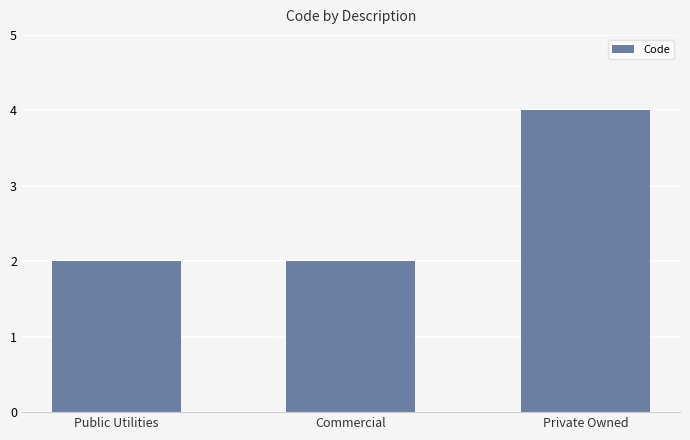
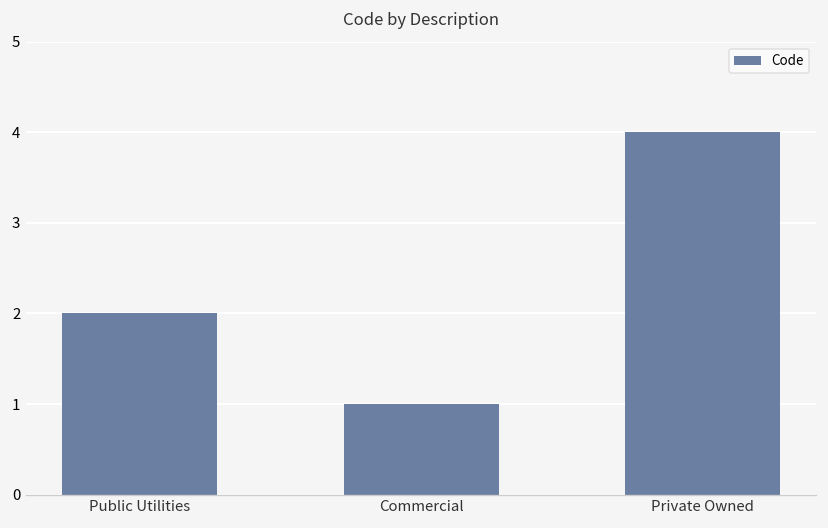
  {
    "Public Utilities": 2,
-   "Commercial": 2,
+   "Commercial": 1,
    "Private Owned": 4
  }
